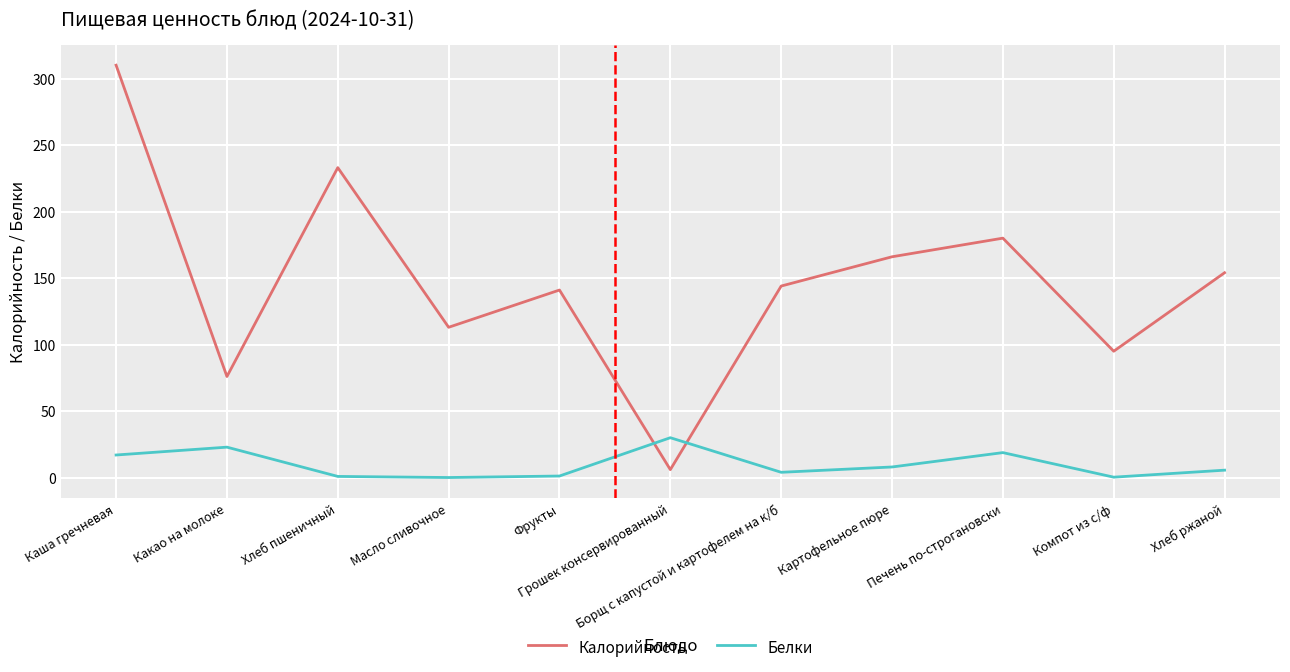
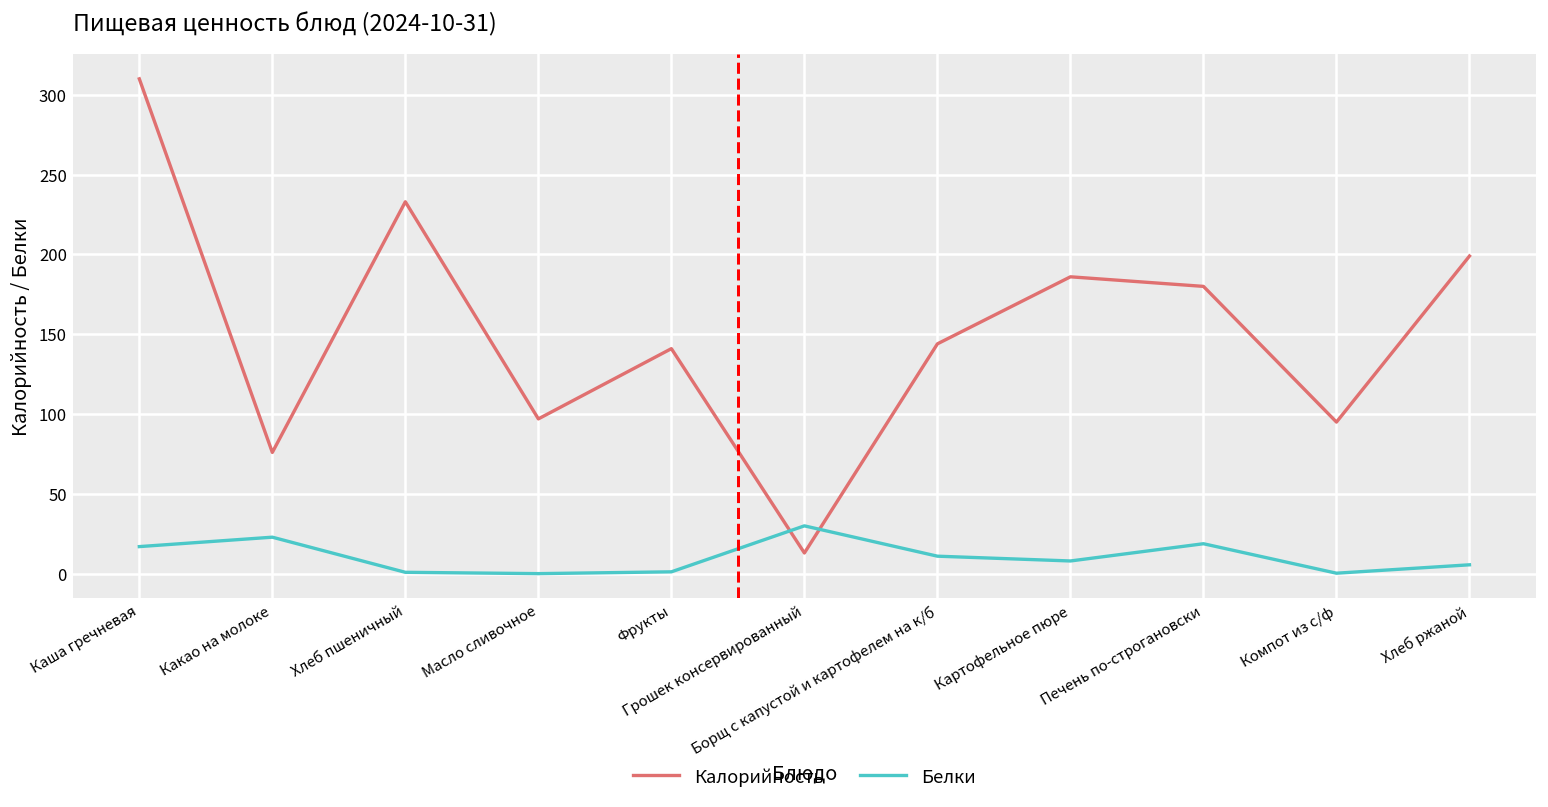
  {
    "Калорийность": {
      "Каша гречневая": 310,
      "Какао на молоке": 76,
      "Хлеб пшеничный": 233,
-     "Масло сливочное": 113,
+     "Масло сливочное": 97,
      "Фрукты": 141,
-     "Грошек консервированный": 6,
+     "Грошек консервированный": 13,
      "Борщ с капустой и картофелем на к/б": 144,
-     "Картофельное пюре": 166,
+     "Картофельное пюре": 186,
      "Печень по-строгановски": 180,
      "Компот из с/ф": 95,
-     "Хлеб ржаной": 154
+     "Хлеб ржаной": 199
    },
    "Белки": {
      "Каша гречневая": 17,
      "Какао на молоке": 23,
      "Хлеб пшеничный": 1,
      "Масло сливочное": 0,
      "Фрукты": 1,
      "Грошек консервированный": 30,
-     "Борщ с капустой и картофелем на к/б": 4,
+     "Борщ с капустой и картофелем на к/б": 11,
      "Картофельное пюре": 8,
      "Печень по-строгановски": 19,
      "Компот из с/ф": 0,
      "Хлеб ржаной": 6
    }
  }
